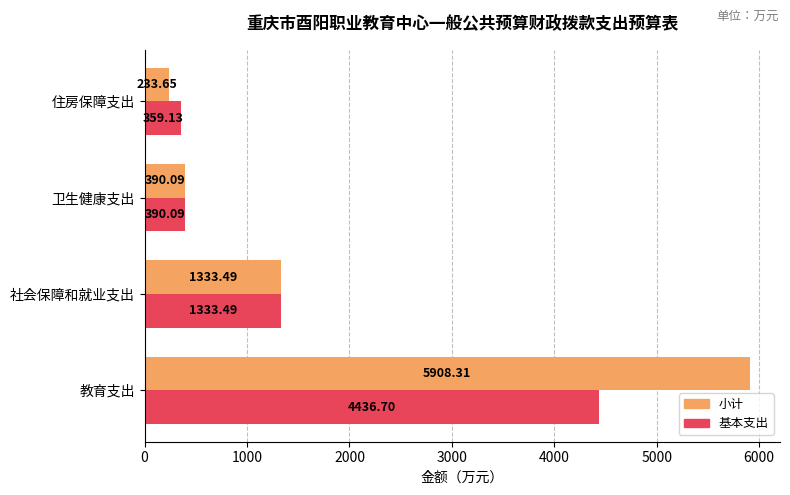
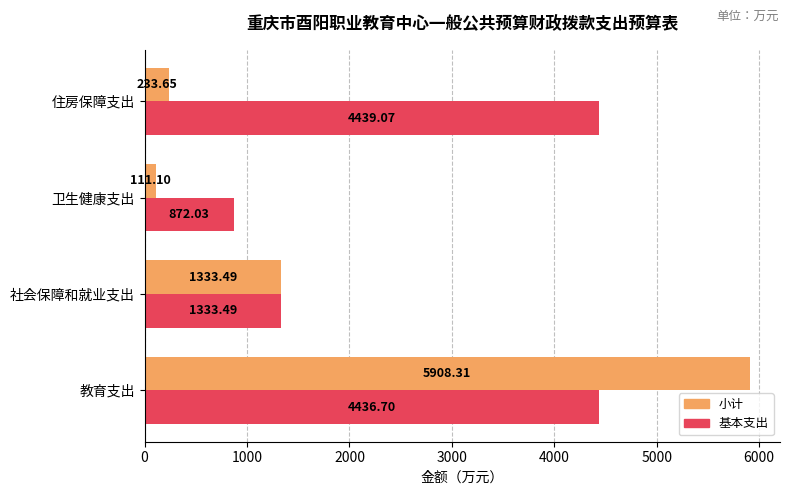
  {
    "小计": {
      "住房保障支出": 233.65,
-     "卫生健康支出": 390.09,
+     "卫生健康支出": 111.10,
      "社会保障和就业支出": 1333.49,
      "教育支出": 5908.31
    },
    "基本支出": {
-     "住房保障支出": 359.13,
-     "卫生健康支出": 390.09,
+     "住房保障支出": 4439.07,
+     "卫生健康支出": 872.03,
      "社会保障和就业支出": 1333.49,
      "教育支出": 4436.70
    }
  }
